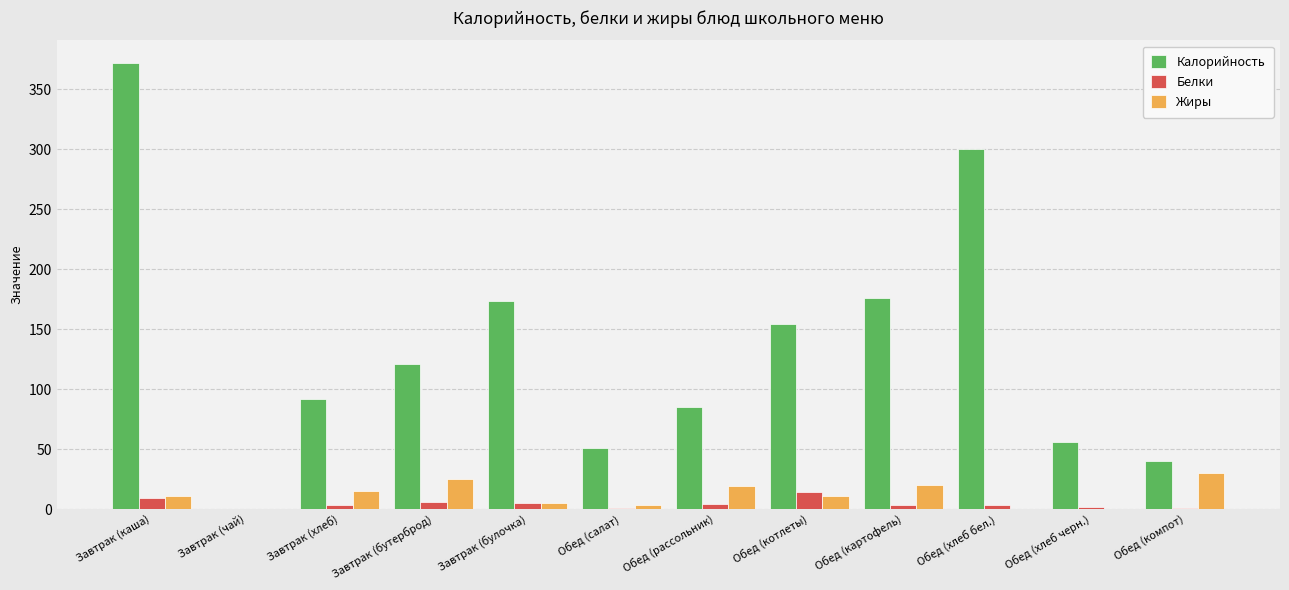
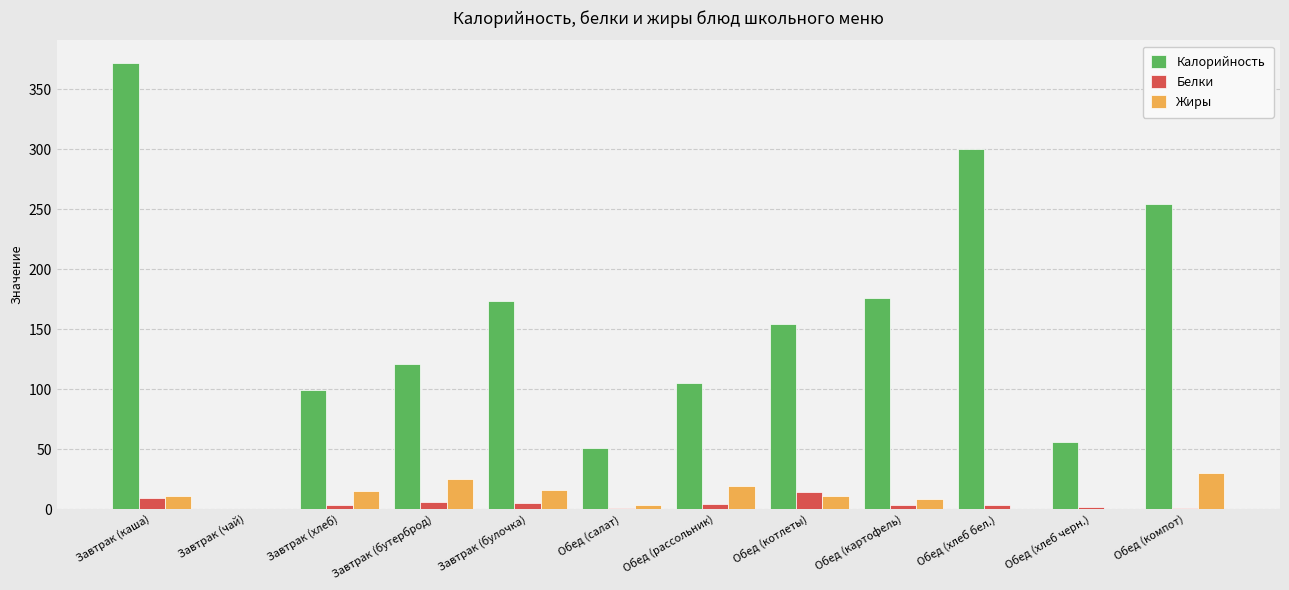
  {
    "Калорийность": {
      "Завтрак (каша)": 372,
-     "Завтрак (хлеб)": 92,
+     "Завтрак (хлеб)": 99,
      "Завтрак (бутерброд)": 121,
      "Завтрак (булочка)": 173,
      "Обед (салат)": 51,
-     "Обед (рассольник)": 85,
+     "Обед (рассольник)": 105,
      "Обед (котлеты)": 154,
      "Обед (картофель)": 176,
      "Обед (хлеб бел.)": 300,
      "Обед (хлеб черн.)": 56,
-     "Обед (компот)": 40
+     "Обед (компот)": 254
    },
    "Белки": {
      "Завтрак (каша)": 9,
      "Завтрак (чай)": 0,
      "Завтрак (хлеб)": 3,
      "Завтрак (бутерброд)": 6,
      "Завтрак (булочка)": 5,
      "Обед (рассольник)": 4,
      "Обед (котлеты)": 14,
      "Обед (картофель)": 3,
      "Обед (хлеб бел.)": 3
    },
    "Жиры": {
      "Завтрак (каша)": 11,
      "Завтрак (чай)": 0,
      "Завтрак (хлеб)": 15,
      "Завтрак (бутерброд)": 25,
-     "Завтрак (булочка)": 5,
+     "Завтрак (булочка)": 16,
      "Обед (салат)": 3,
      "Обед (рассольник)": 19,
      "Обед (котлеты)": 11,
-     "Обед (картофель)": 20,
+     "Обед (картофель)": 8,
      "Обед (хлеб бел.)": 0,
      "Обед (хлеб черн.)": 0,
      "Обед (компот)": 30
    }
  }
